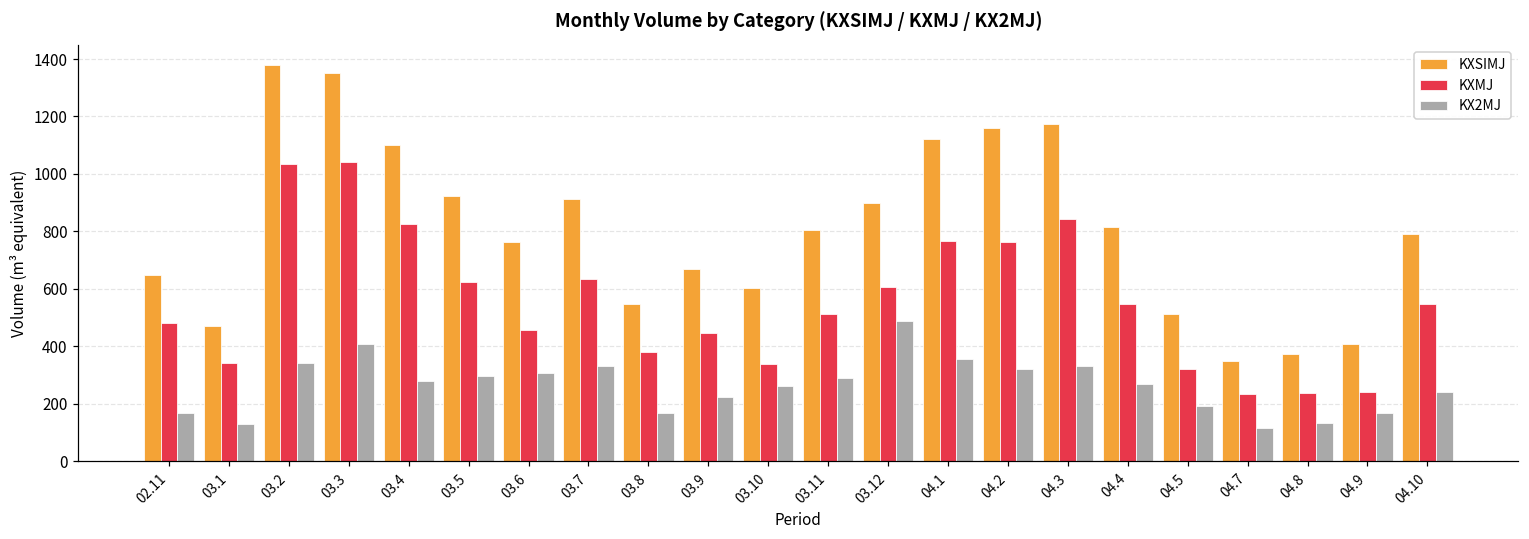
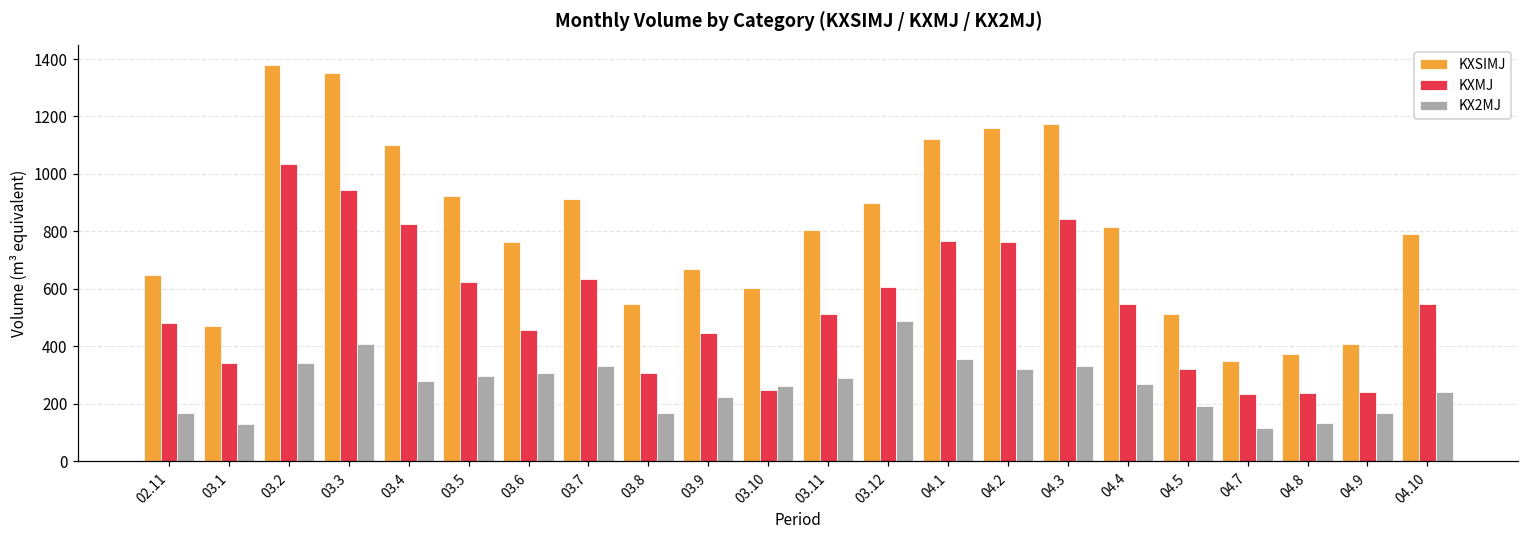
  {
    "KXSIMJ": {
      "02.11": 650,
      "03.1": 470,
      "03.2": 1380,
      "03.3": 1350,
      "03.4": 1100,
      "03.5": 920,
      "03.6": 760,
      "03.7": 910,
      "03.8": 550,
      "03.9": 670,
      "03.10": 600,
      "03.11": 800,
      "03.12": 900,
      "04.1": 1120,
      "04.2": 1160,
      "04.3": 1170,
      "04.4": 820,
      "04.5": 510,
      "04.7": 350,
      "04.8": 370,
      "04.9": 410,
      "04.10": 790
    },
    "KXMJ": {
      "02.11": 480,
      "03.1": 340,
      "03.2": 1040,
-     "03.3": 1040,
+     "03.3": 940,
      "03.4": 820,
      "03.5": 630,
      "03.6": 460,
      "03.7": 640,
-     "03.8": 380,
+     "03.8": 310,
      "03.9": 450,
-     "03.10": 340,
+     "03.10": 250,
      "03.11": 510,
      "03.12": 610,
      "04.1": 770,
      "04.2": 760,
      "04.3": 840,
      "04.4": 550,
      "04.5": 320,
      "04.7": 230,
      "04.8": 240,
      "04.9": 240,
      "04.10": 550
    },
    "KX2MJ": {
      "02.11": 170,
      "03.1": 130,
      "03.2": 340,
      "03.3": 410,
      "03.4": 280,
      "03.5": 300,
      "03.6": 310,
      "03.7": 330,
      "03.8": 170,
      "03.9": 230,
      "03.10": 260,
      "03.11": 290,
      "03.12": 490,
      "04.1": 350,
      "04.2": 320,
      "04.3": 330,
      "04.4": 270,
      "04.5": 190,
      "04.7": 110,
      "04.8": 130,
      "04.9": 170,
      "04.10": 240
    }
  }
